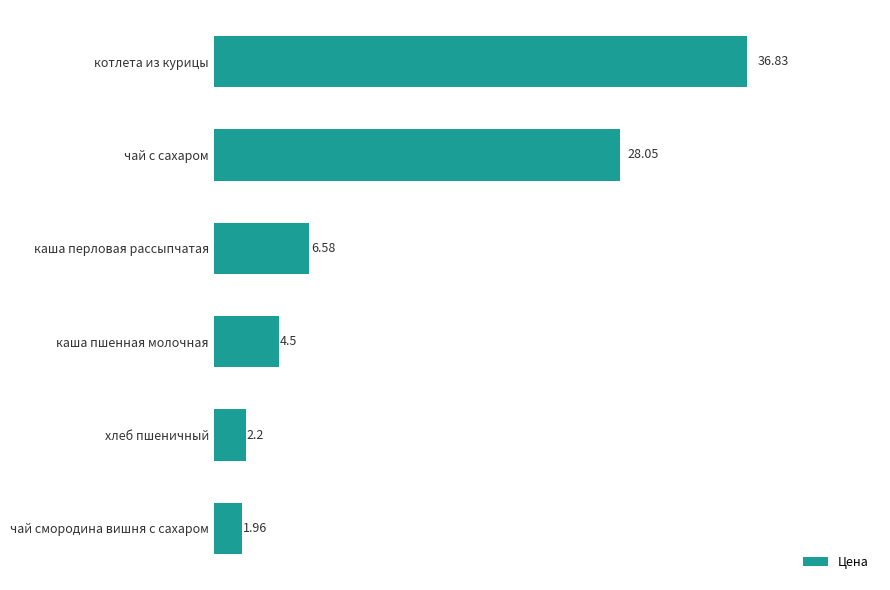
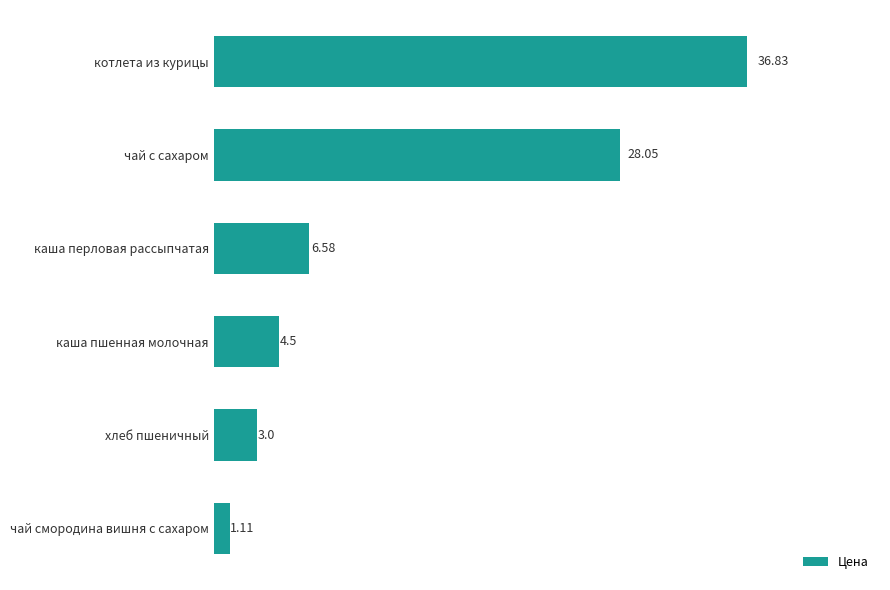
  {
    "котлета из курицы": 36.83,
    "чай с сахаром": 28.05,
    "каша перловая рассыпчатая": 6.58,
    "каша пшенная молочная": 4.5,
-   "хлеб пшеничный": 2.2,
-   "чай смородина вишня с сахаром": 1.96
+   "хлеб пшеничный": 3.0,
+   "чай смородина вишня с сахаром": 1.11
  }
